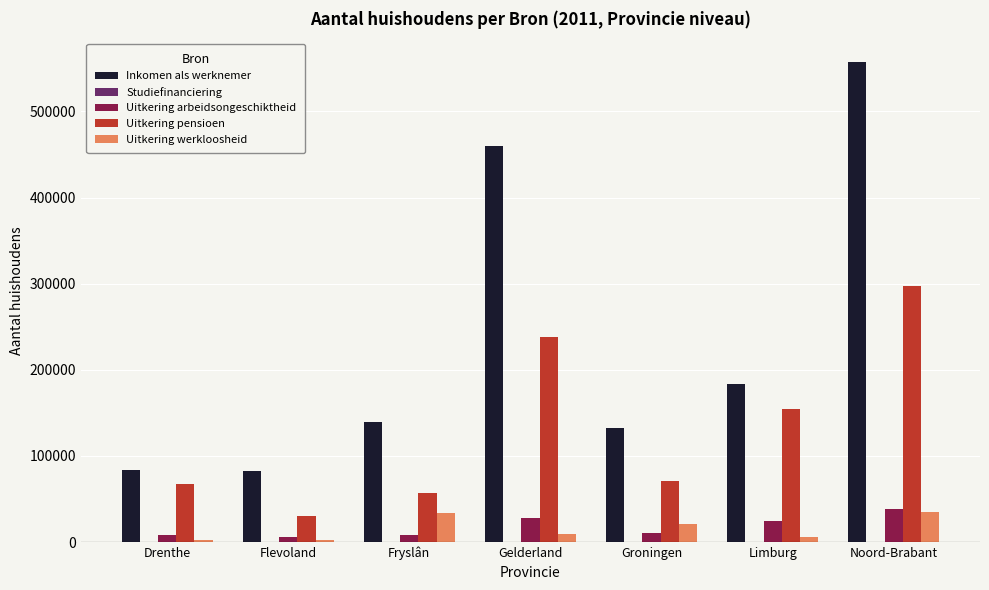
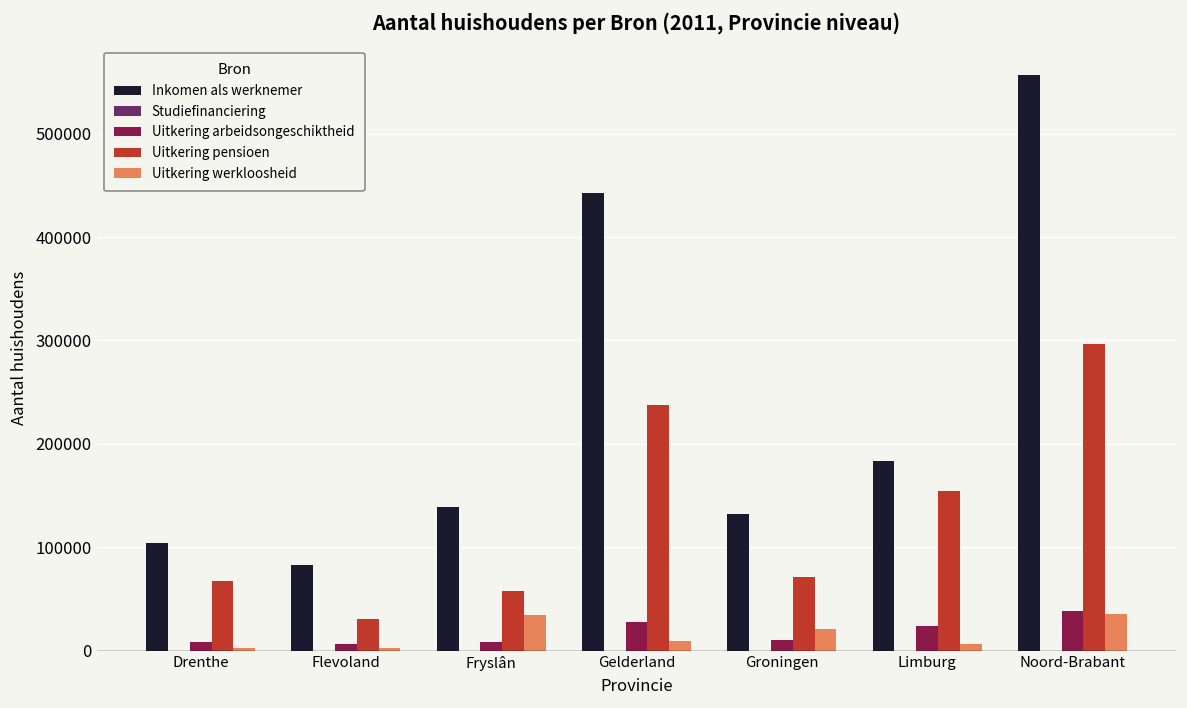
  {
    "Inkomen als werknemer": {
-     "Drenthe": 80000,
+     "Drenthe": 100000,
      "Flevoland": 80000,
      "Fryslân": 140000,
-     "Gelderland": 460000,
+     "Gelderland": 440000,
      "Groningen": 130000,
      "Limburg": 180000,
      "Noord-Brabant": 560000
    },
    "Uitkering pensioen": {
      "Drenthe": 70000,
      "Flevoland": 30000,
      "Fryslân": 60000,
      "Gelderland": 240000,
      "Groningen": 70000,
      "Limburg": 150000,
      "Noord-Brabant": 300000
    },
    "Uitkering werkloosheid": {
      "Fryslân": 30000,
      "Gelderland": 10000,
      "Groningen": 20000,
      "Limburg": 10000,
      "Noord-Brabant": 40000
    }
  }
